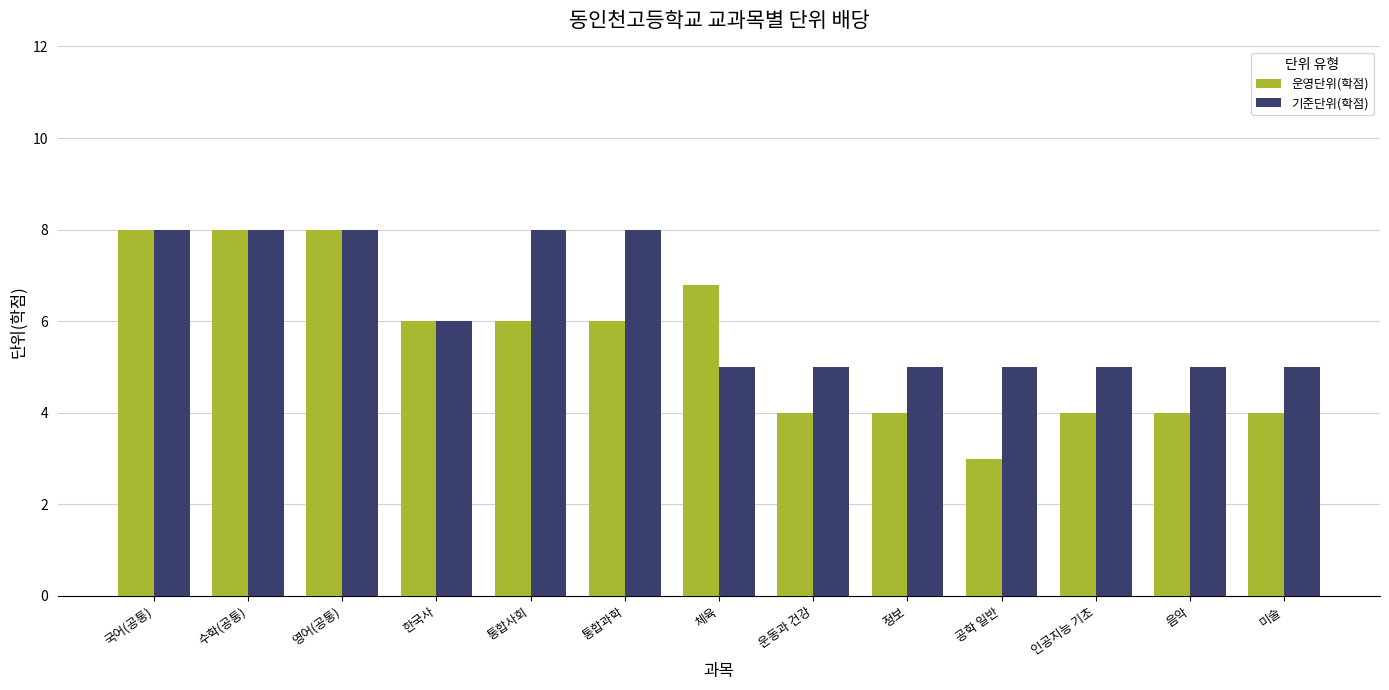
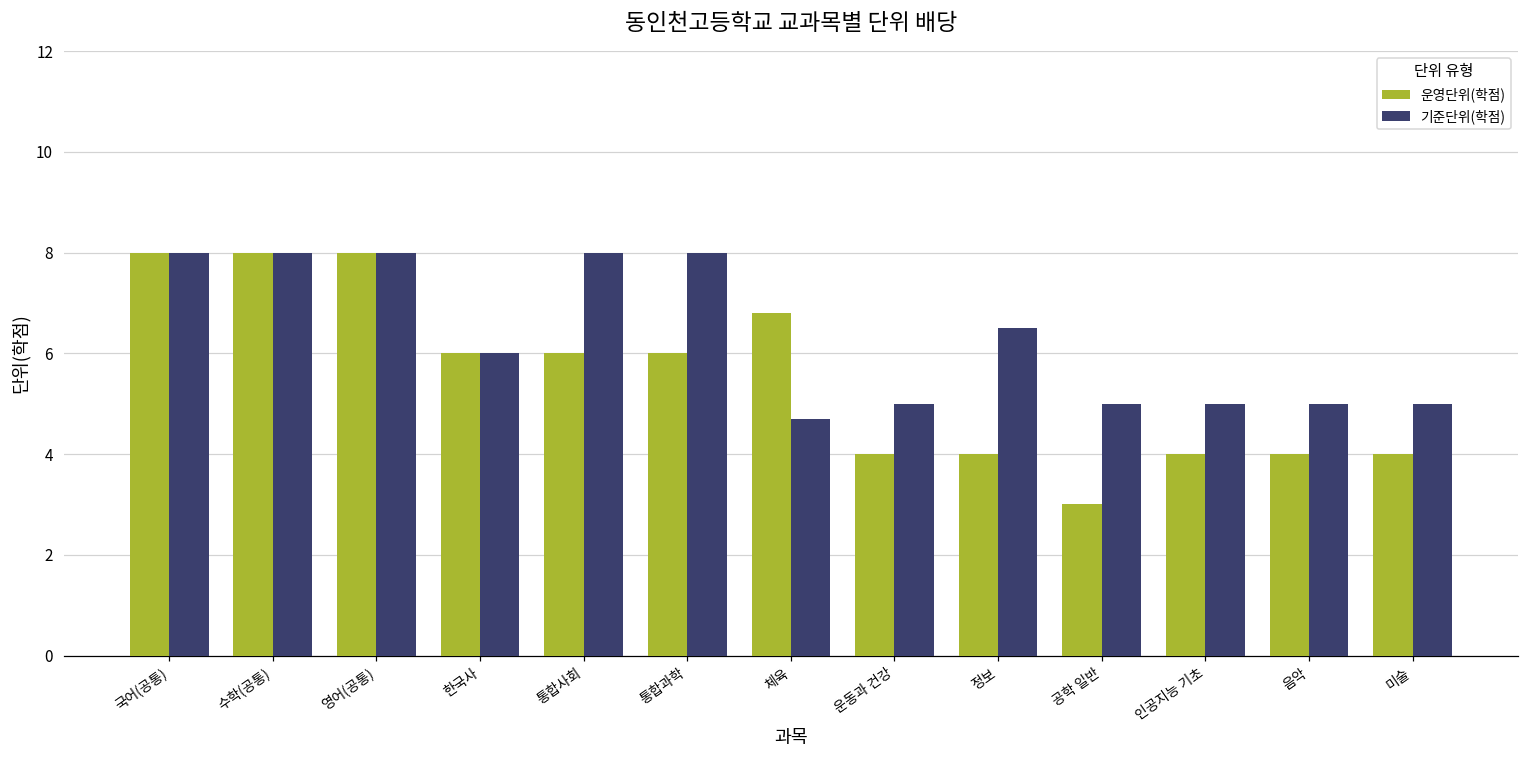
  {
    "운영단위(학점)": {
      "국어(공통)": 8.0,
      "수학(공통)": 8.0,
      "영어(공통)": 8.0,
      "한국사": 6.0,
      "통합사회": 6.0,
      "통합과학": 6.0,
      "체육": 6.8,
      "운동과 건강": 4.0,
      "정보": 4.0,
      "공학 일반": 3.0,
      "인공지능 기초": 4.0,
      "음악": 4.0,
      "미술": 4.0
    },
    "기준단위(학점)": {
      "국어(공통)": 8.0,
      "수학(공통)": 8.0,
      "영어(공통)": 8.0,
      "한국사": 6.0,
      "통합사회": 8.0,
      "통합과학": 8.0,
-     "체육": 5.0,
+     "체육": 4.7,
      "운동과 건강": 5.0,
-     "정보": 5.0,
+     "정보": 6.5,
      "공학 일반": 5.0,
      "인공지능 기초": 5.0,
      "음악": 5.0,
      "미술": 5.0
    }
  }
